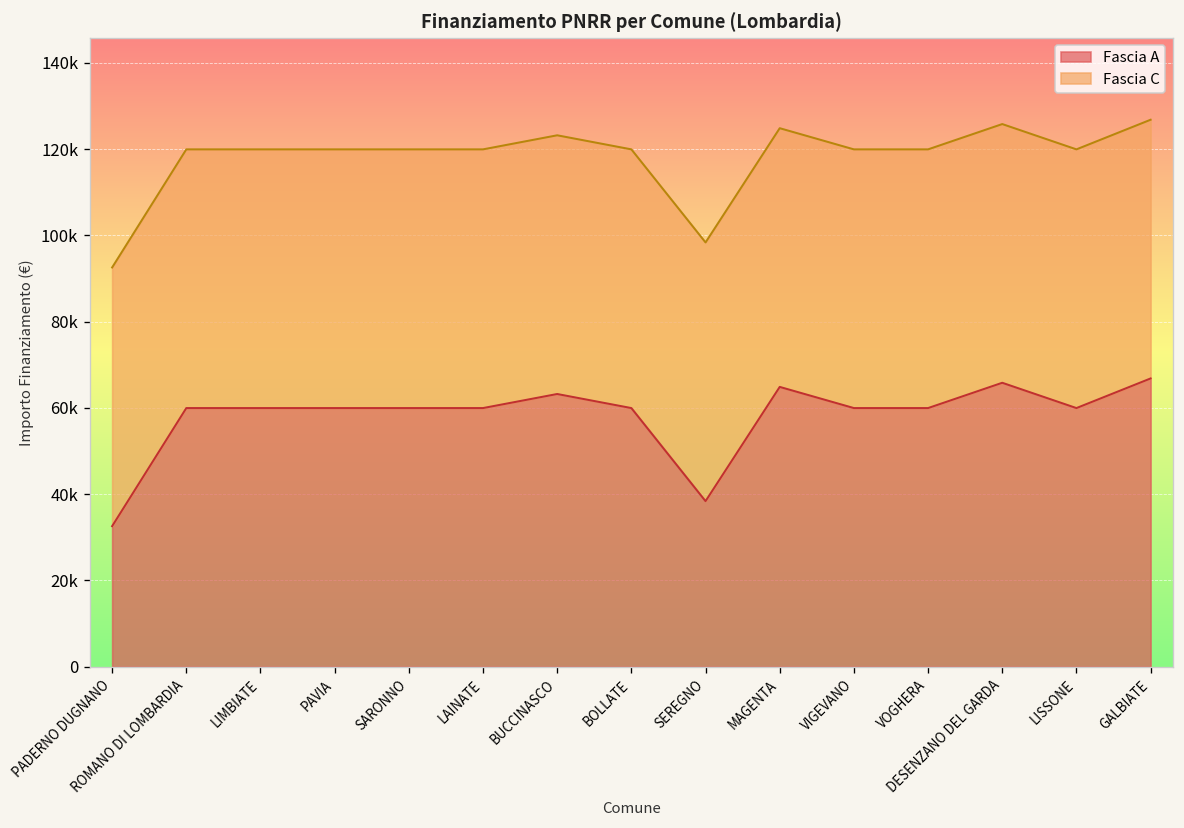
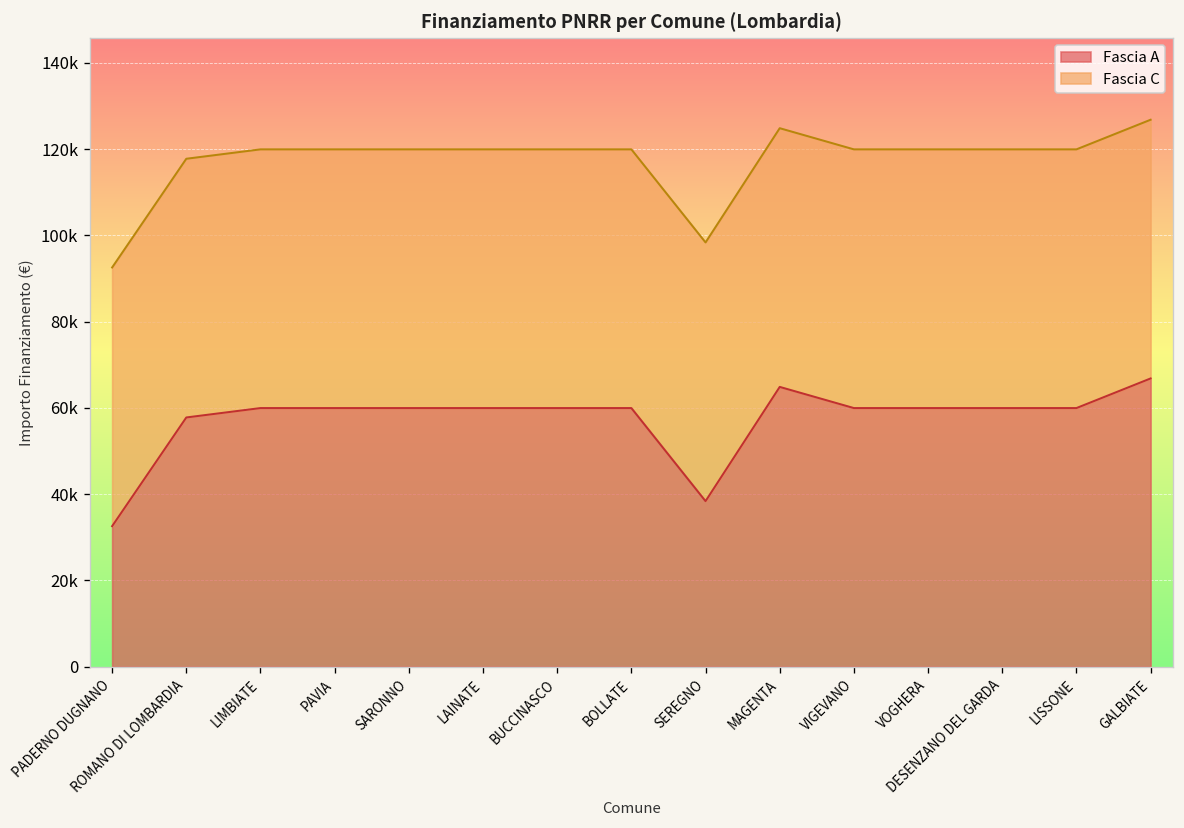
  {
    "Fascia A": {
      "PADERNO DUGNANO": 33000,
-     "ROMANO DI LOMBARDIA": 60000,
+     "ROMANO DI LOMBARDIA": 58000,
      "LIMBIATE": 60000,
      "PAVIA": 60000,
      "SARONNO": 60000,
      "LAINATE": 60000,
-     "BUCCINASCO": 63000,
+     "BUCCINASCO": 60000,
      "BOLLATE": 60000,
      "SEREGNO": 38000,
      "MAGENTA": 65000,
      "VIGEVANO": 60000,
      "VOGHERA": 60000,
-     "DESENZANO DEL GARDA": 66000,
+     "DESENZANO DEL GARDA": 60000,
      "LISSONE": 60000,
      "GALBIATE": 67000
    },
    "Fascia C": {
      "PADERNO DUGNANO": 60000,
      "ROMANO DI LOMBARDIA": 60000,
      "LIMBIATE": 60000,
      "PAVIA": 60000,
      "SARONNO": 60000,
      "LAINATE": 60000,
      "BUCCINASCO": 60000,
      "BOLLATE": 60000,
      "SEREGNO": 60000,
      "MAGENTA": 60000,
      "VIGEVANO": 60000,
      "VOGHERA": 60000,
      "DESENZANO DEL GARDA": 60000,
      "LISSONE": 60000,
      "GALBIATE": 60000
    }
  }
